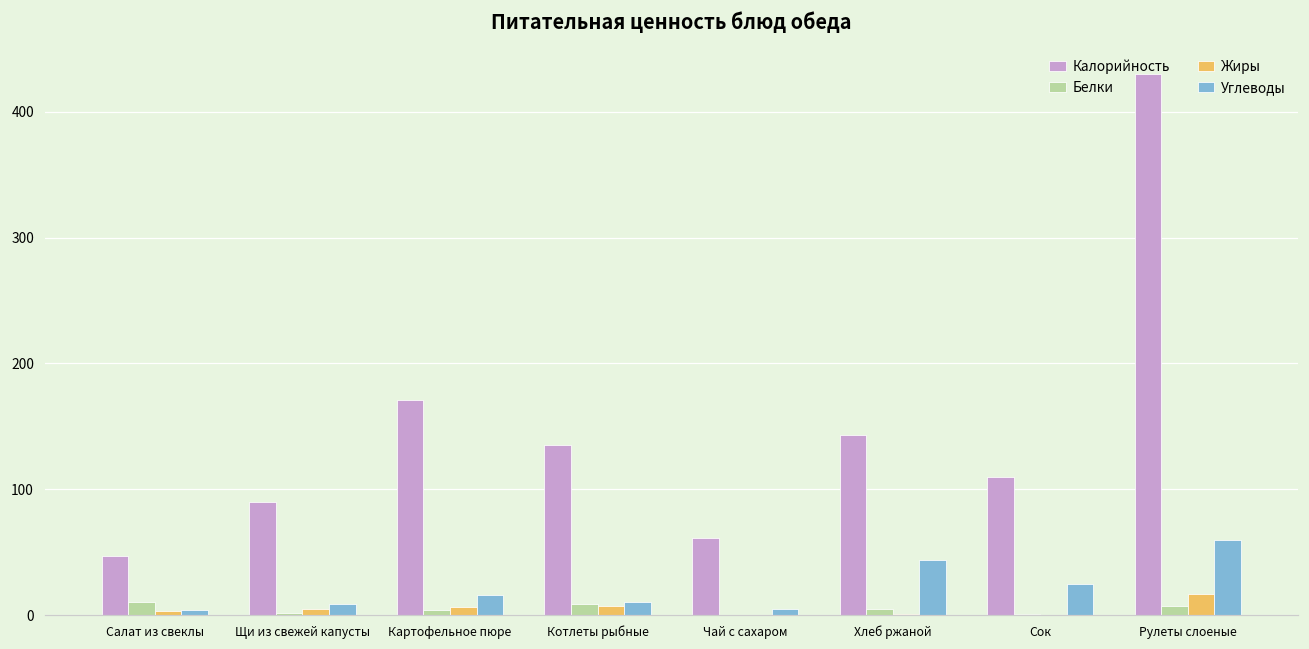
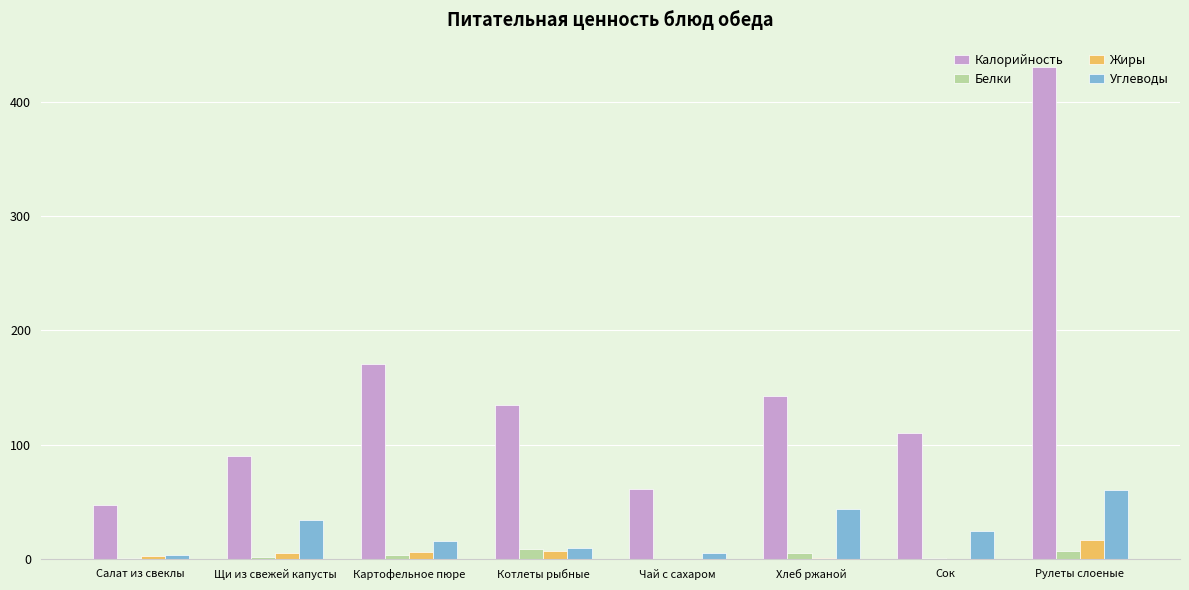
  {
    "Калорийность": {
      "Салат из свеклы": 47,
      "Щи из свежей капусты": 90,
      "Картофельное пюре": 171,
      "Котлеты рыбные": 135,
      "Чай с сахаром": 61,
      "Хлеб ржаной": 143,
      "Сок": 110,
      "Рулеты слоеные": 430
    },
    "Белки": {
-     "Салат из свеклы": 10,
+     "Салат из свеклы": 1,
      "Картофельное пюре": 4,
      "Котлеты рыбные": 9,
      "Чай с сахаром": 0,
      "Хлеб ржаной": 5,
      "Рулеты слоеные": 7
    },
    "Жиры": {
      "Салат из свеклы": 3,
      "Щи из свежей капусты": 5,
      "Картофельное пюре": 6,
      "Котлеты рыбные": 7,
      "Чай с сахаром": 0,
      "Сок": 0,
      "Рулеты слоеные": 17
    },
    "Углеводы": {
      "Салат из свеклы": 4,
-     "Щи из свежей капусты": 9,
+     "Щи из свежей капусты": 34,
      "Картофельное пюре": 16,
      "Котлеты рыбные": 10,
      "Чай с сахаром": 5,
      "Хлеб ржаной": 44,
      "Сок": 25,
      "Рулеты слоеные": 60
    }
  }
